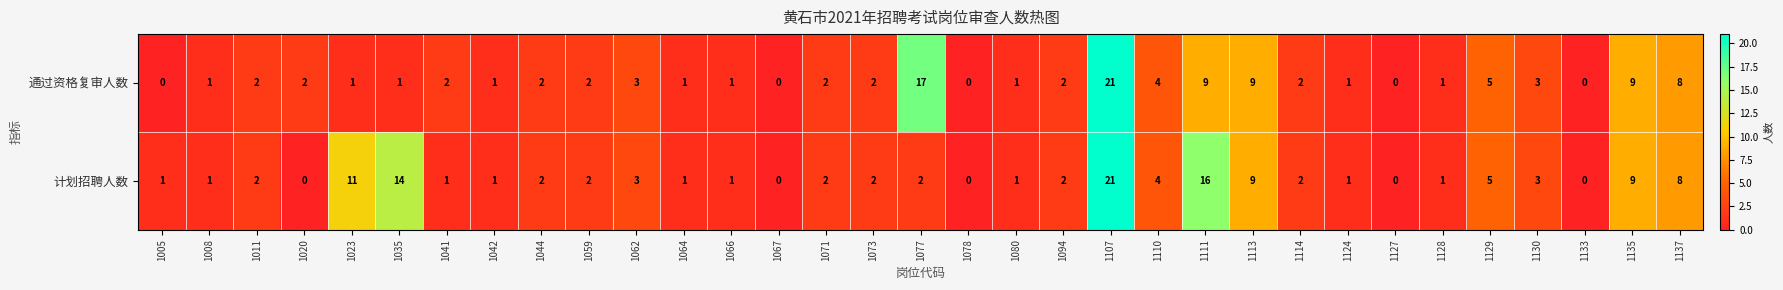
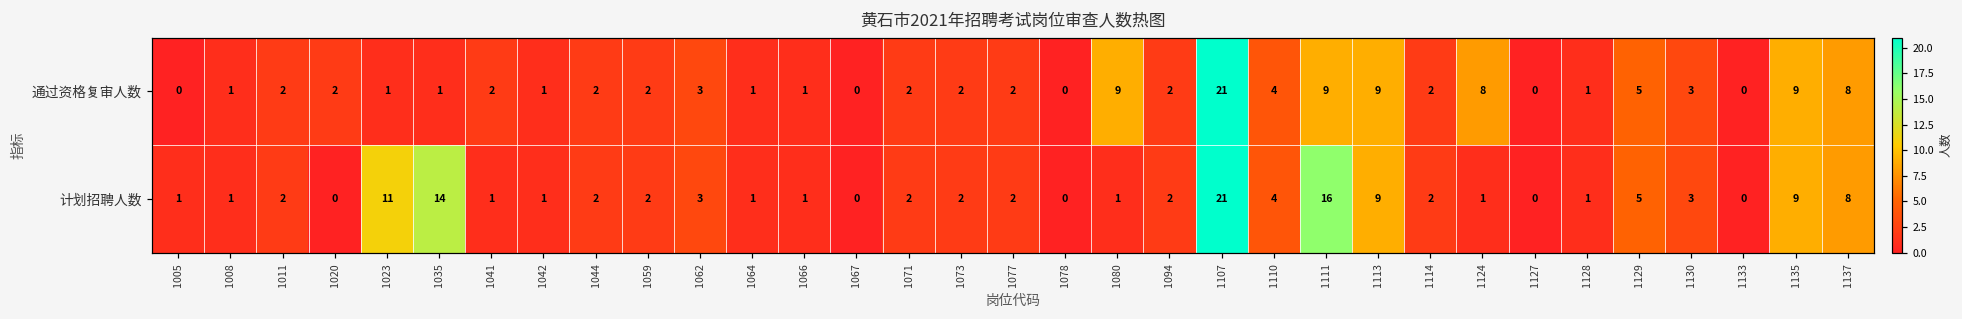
  {
    "通过资格复审人数": {
      "1005": 0,
      "1008": 1,
      "1011": 2,
      "1020": 2,
      "1023": 1,
      "1035": 1,
      "1041": 2,
      "1042": 1,
      "1044": 2,
      "1059": 2,
      "1062": 3,
      "1064": 1,
      "1066": 1,
      "1067": 0,
      "1071": 2,
      "1073": 2,
-     "1077": 17,
+     "1077": 2,
      "1078": 0,
-     "1080": 1,
+     "1080": 9,
      "1094": 2,
      "1107": 21,
      "1110": 4,
      "1111": 9,
      "1113": 9,
      "1114": 2,
-     "1124": 1,
+     "1124": 8,
      "1127": 0,
      "1128": 1,
      "1129": 5,
      "1130": 3,
      "1133": 0,
      "1135": 9,
      "1137": 8
    },
    "计划招聘人数": {
      "1005": 1,
      "1008": 1,
      "1011": 2,
      "1020": 0,
      "1023": 11,
      "1035": 14,
      "1041": 1,
      "1042": 1,
      "1044": 2,
      "1059": 2,
      "1062": 3,
      "1064": 1,
      "1066": 1,
      "1067": 0,
      "1071": 2,
      "1073": 2,
      "1077": 2,
      "1078": 0,
      "1080": 1,
      "1094": 2,
      "1107": 21,
      "1110": 4,
      "1111": 16,
      "1113": 9,
      "1114": 2,
      "1124": 1,
      "1127": 0,
      "1128": 1,
      "1129": 5,
      "1130": 3,
      "1133": 0,
      "1135": 9,
      "1137": 8
    }
  }
